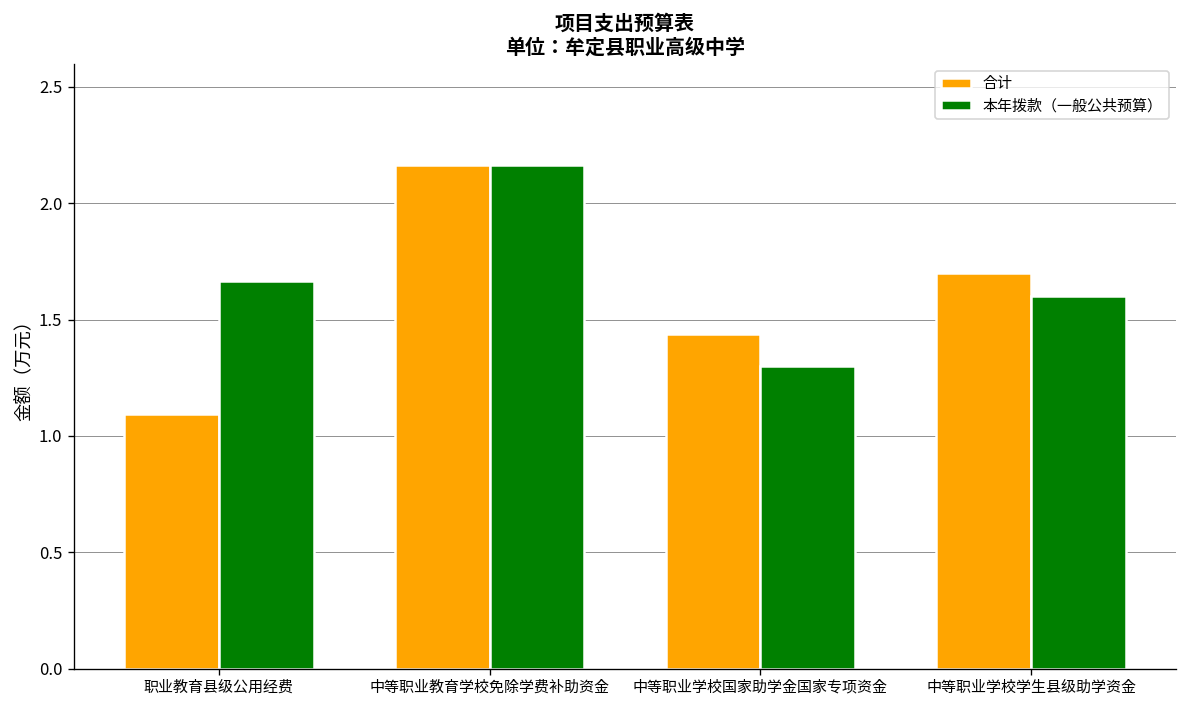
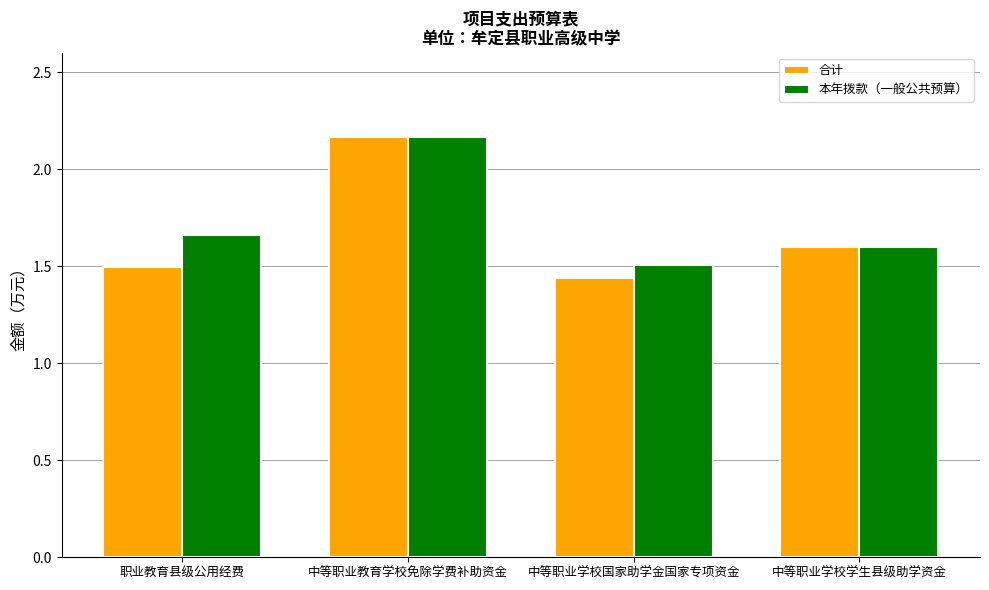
  {
    "合计": {
-     "职业教育县级公用经费": 1.09,
+     "职业教育县级公用经费": 1.49,
      "中等职业教育学校免除学费补助资金": 2.17,
      "中等职业学校国家助学金国家专项资金": 1.44,
-     "中等职业学校学生县级助学资金": 1.7
+     "中等职业学校学生县级助学资金": 1.6
    },
    "本年拨款（一般公共预算）": {
      "职业教育县级公用经费": 1.66,
      "中等职业教育学校免除学费补助资金": 2.17,
-     "中等职业学校国家助学金国家专项资金": 1.30,
+     "中等职业学校国家助学金国家专项资金": 1.51,
      "中等职业学校学生县级助学资金": 1.60
    }
  }
